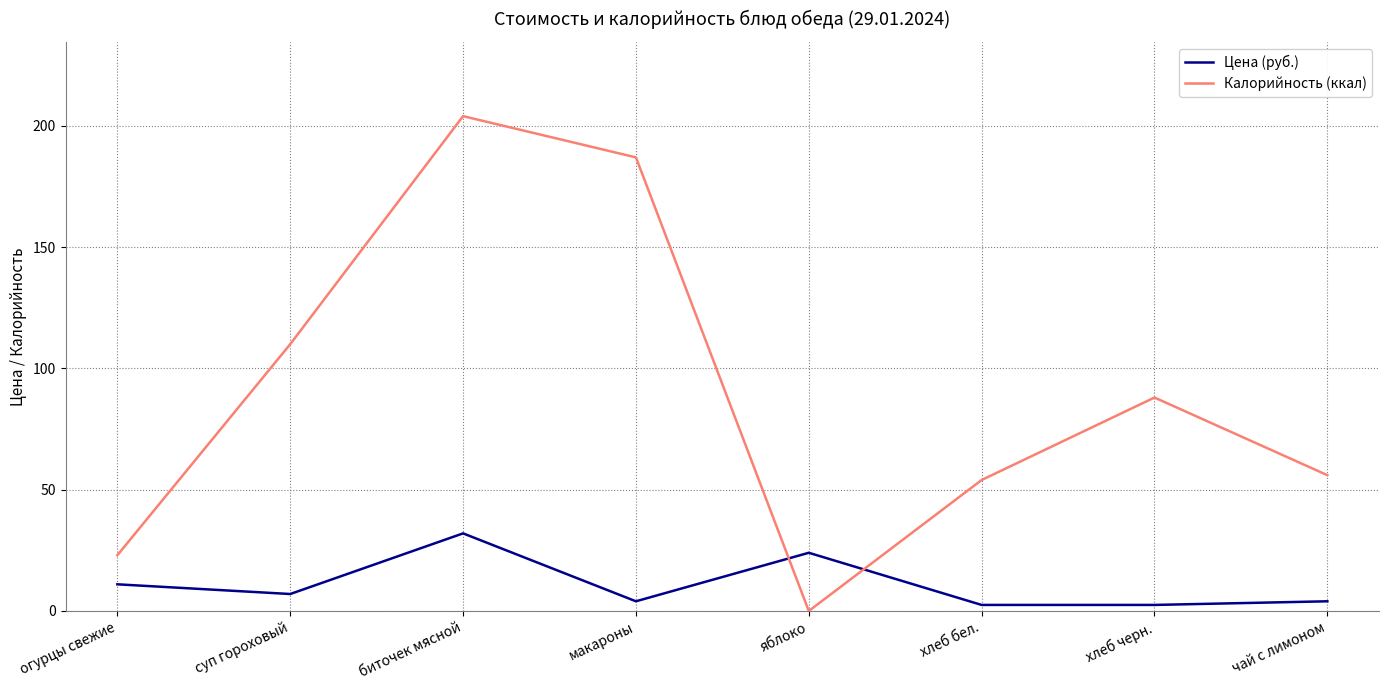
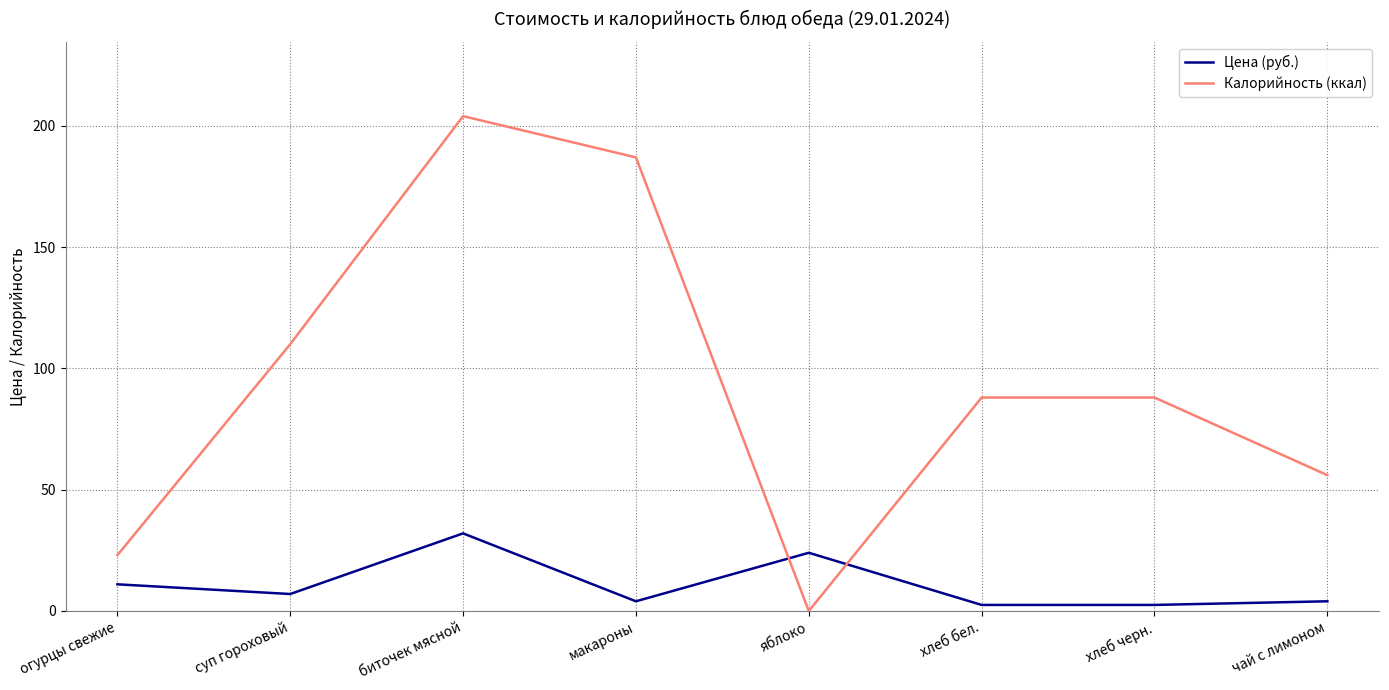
  {
    "Цена (руб.)": {
      "огурцы свежие": 11,
      "суп гороховый": 7,
      "биточек мясной": 32,
      "макароны": 4,
      "яблоко": 24,
      "хлеб бел.": 3,
      "хлеб черн.": 3,
      "чай с лимоном": 4
    },
    "Калорийность (ккал)": {
      "огурцы свежие": 23,
      "суп гороховый": 110,
      "биточек мясной": 204,
      "макароны": 187,
      "яблоко": 0,
-     "хлеб бел.": 54,
+     "хлеб бел.": 88,
      "хлеб черн.": 88,
      "чай с лимоном": 56
    }
  }
